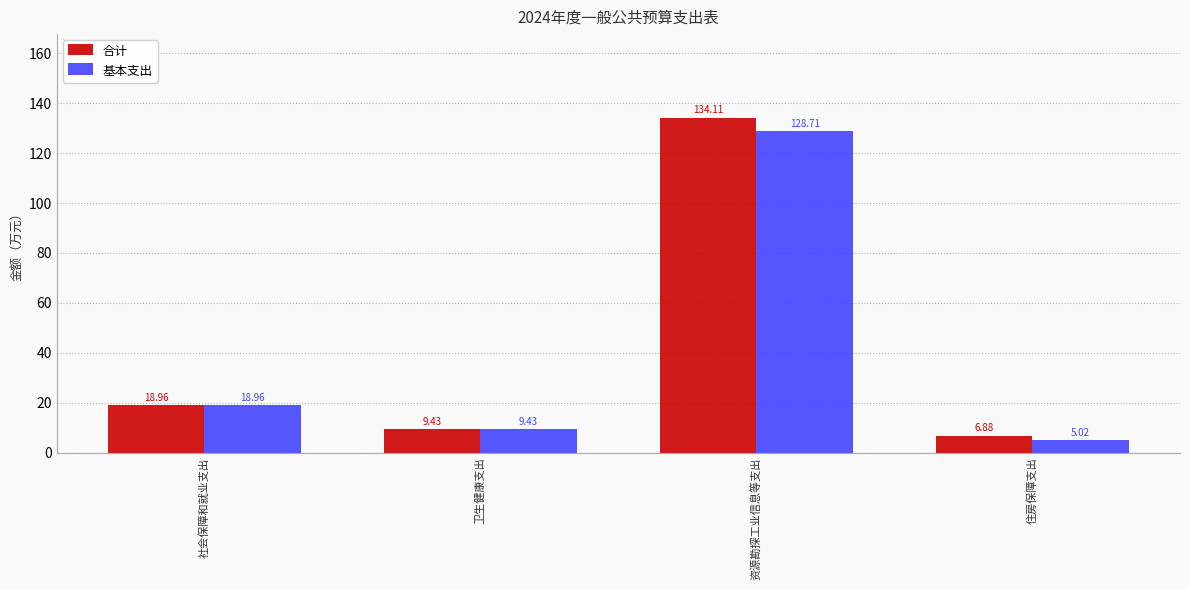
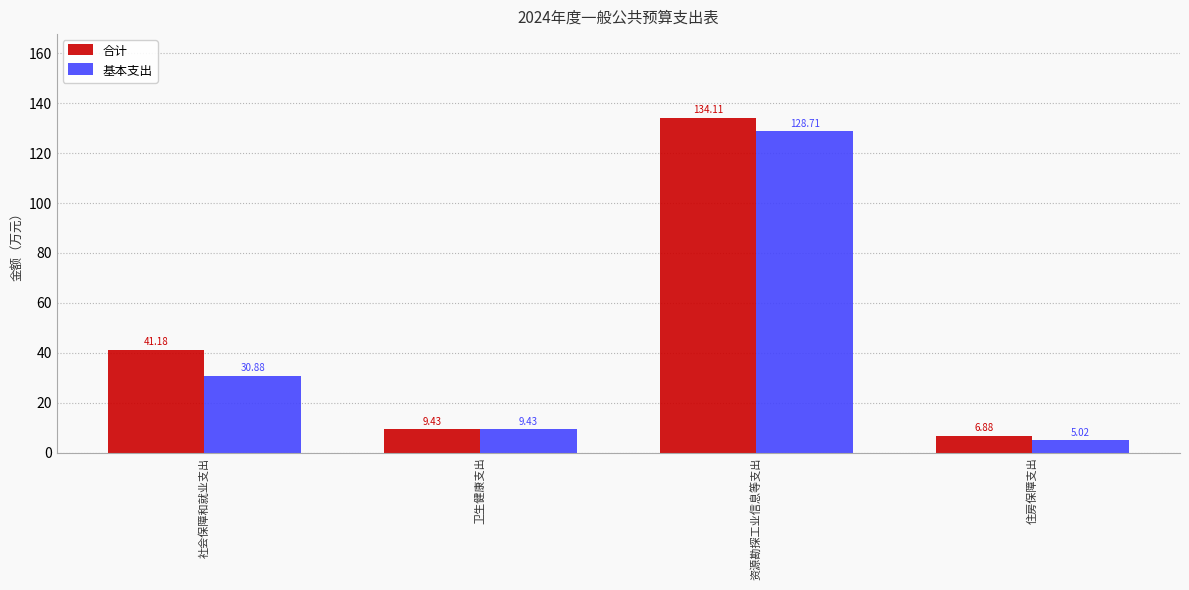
  {
    "合计": {
-     "社会保障和就业支出": 18.96,
+     "社会保障和就业支出": 41.18,
      "卫生健康支出": 9.43,
      "资源勘探工业信息等支出": 134.11,
      "住房保障支出": 6.88
    },
    "基本支出": {
-     "社会保障和就业支出": 18.96,
+     "社会保障和就业支出": 30.88,
      "卫生健康支出": 9.43,
      "资源勘探工业信息等支出": 128.71,
      "住房保障支出": 5.02
    }
  }
